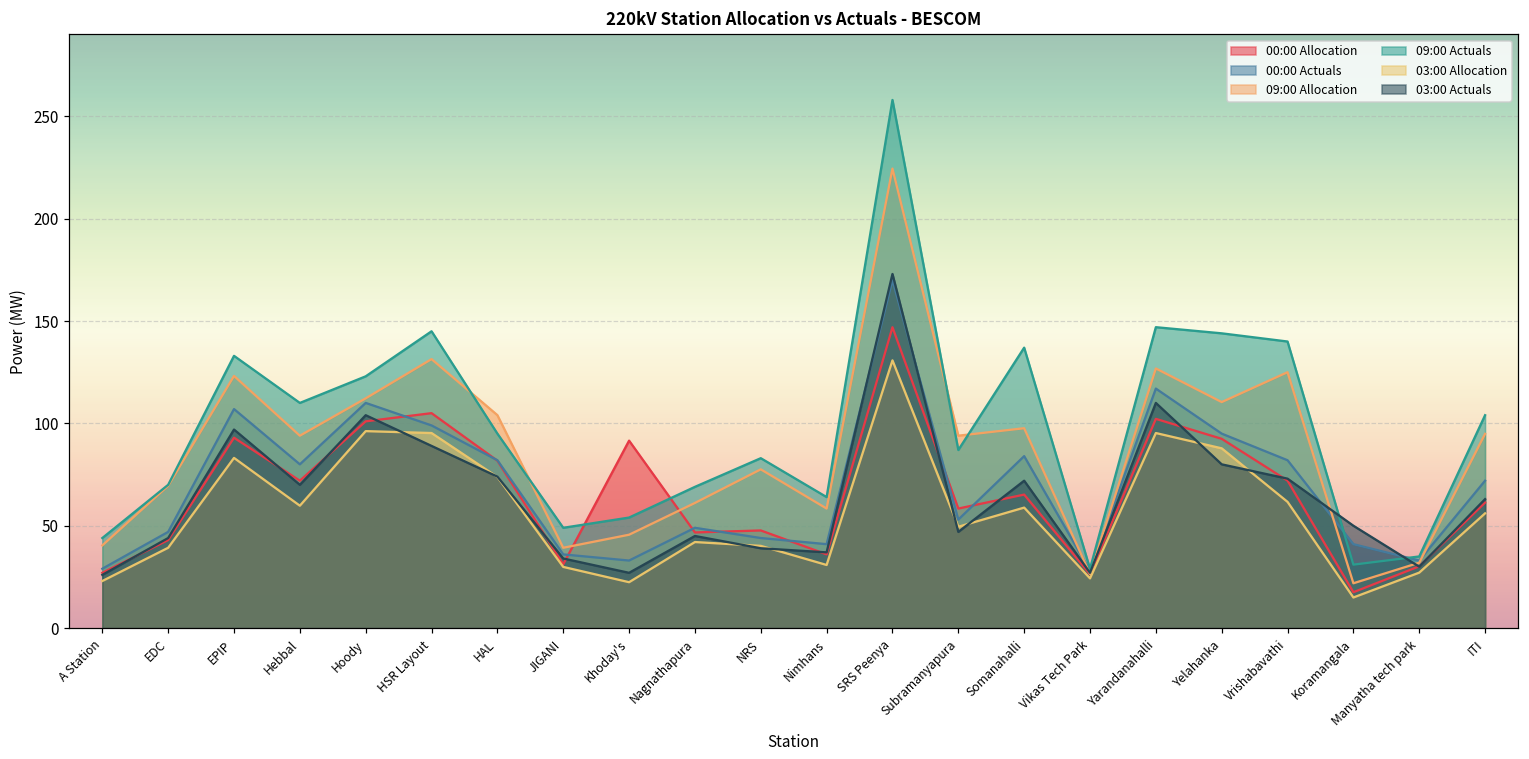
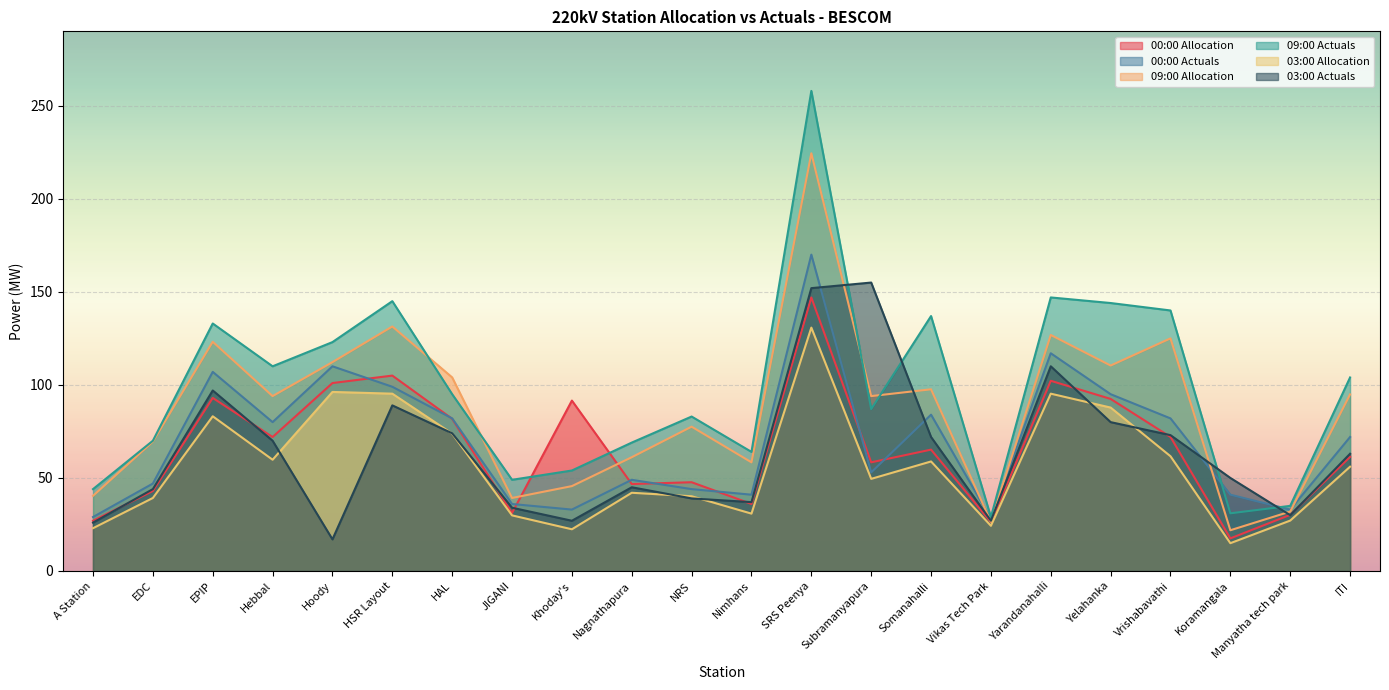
  {
    "00:00 Allocation": {
      "EPIP": 93,
      "Hebbal": 72,
      "Hoody": 101,
      "HSR Layout": 105,
      "Khoday's": 92,
      "Nagnathapura": 47,
      "NRS": 48,
      "SRS Peenya": 147,
      "Subramanyapura": 58,
      "Somanahalli": 65,
      "Yarandanahalli": 102,
      "Yelahanka": 92,
      "Koramangala": 18,
      "ITI": 61
    },
    "03:00 Actuals": {
      "EPIP": 97,
      "Hebbal": 70,
-     "Hoody": 104,
+     "Hoody": 17,
      "HSR Layout": 89,
      "JIGANI": 34,
      "Khoday's": 27,
      "Nagnathapura": 45,
-     "SRS Peenya": 173,
-     "Subramanyapura": 47,
+     "SRS Peenya": 152,
+     "Subramanyapura": 155,
      "Somanahalli": 72,
      "Yarandanahalli": 110,
      "Yelahanka": 80,
      "Koramangala": 50,
      "ITI": 63
    }
  }
